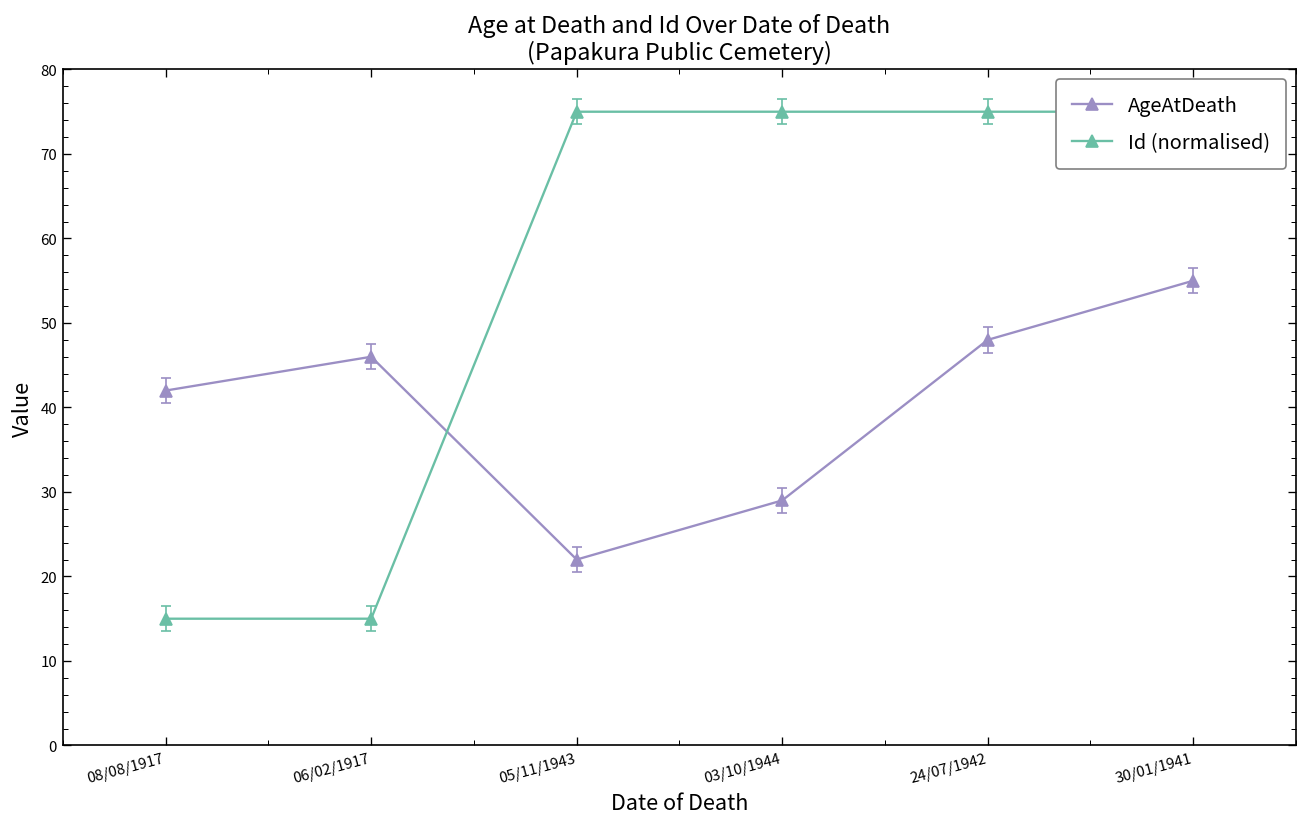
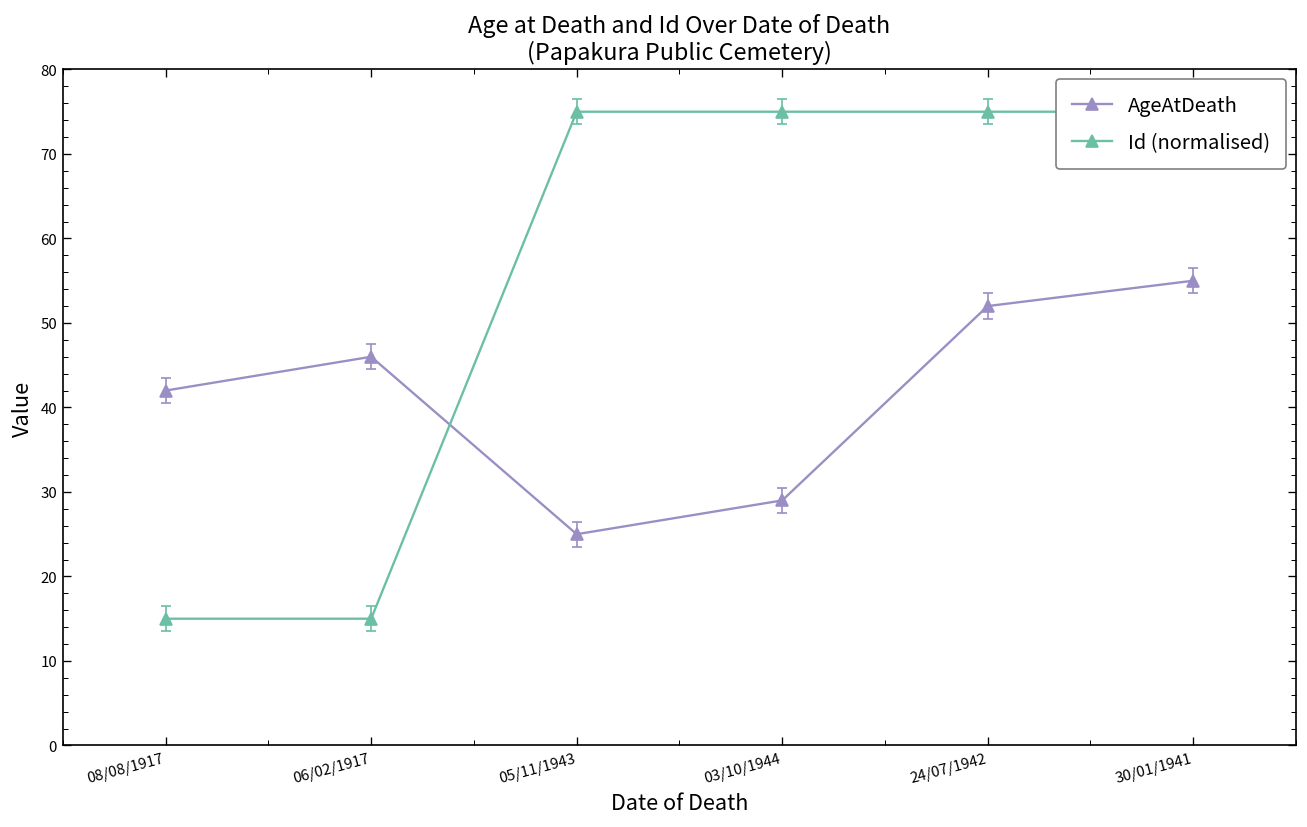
  {
    "AgeAtDeath": {
      "08/08/1917": 42,
      "06/02/1917": 46,
-     "05/11/1943": 22,
+     "05/11/1943": 25,
      "03/10/1944": 29,
-     "24/07/1942": 48,
+     "24/07/1942": 52,
      "30/01/1941": 55
    },
    "Id (normalised)": {
      "08/08/1917": 15,
      "06/02/1917": 15,
      "05/11/1943": 75,
      "03/10/1944": 75,
      "24/07/1942": 75
    }
  }
